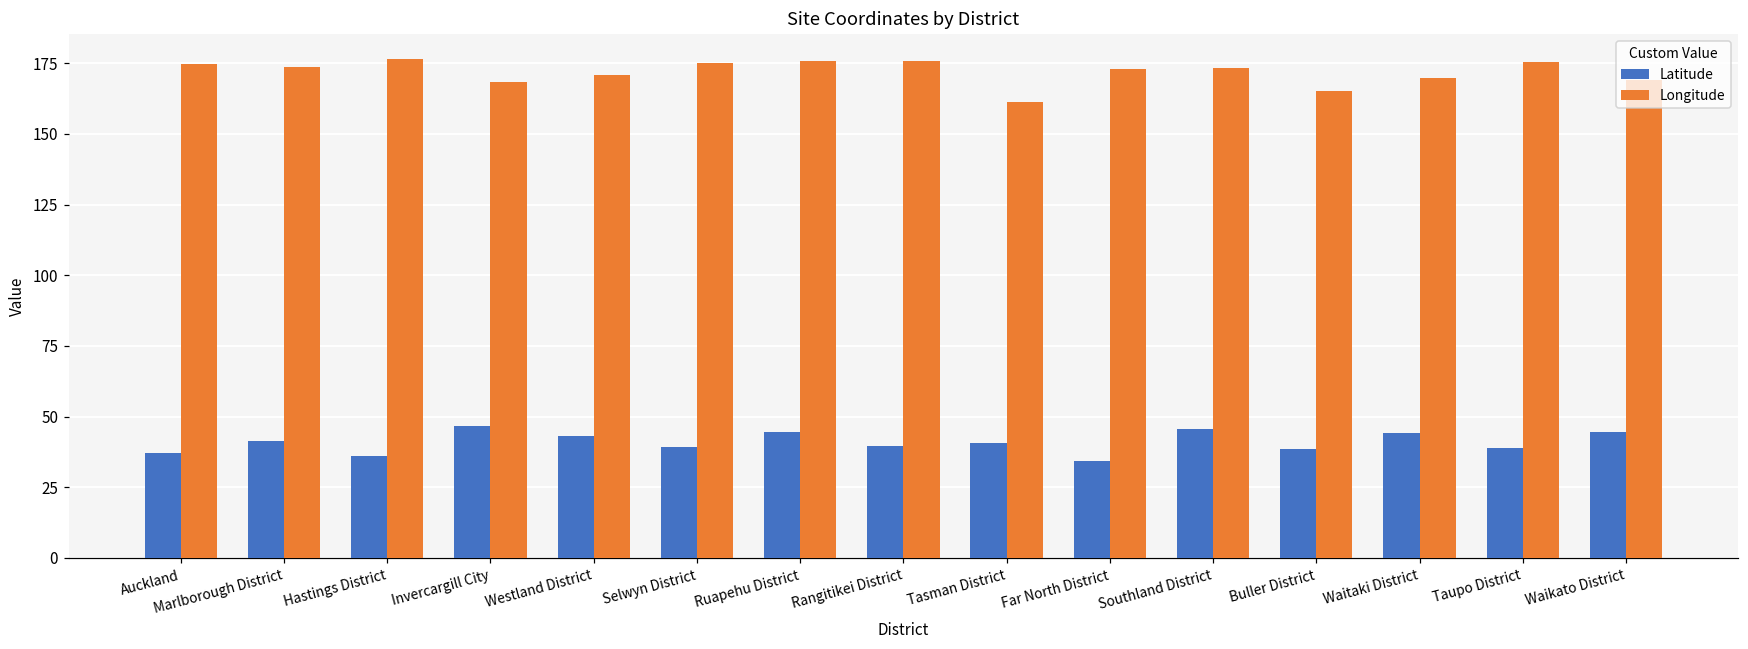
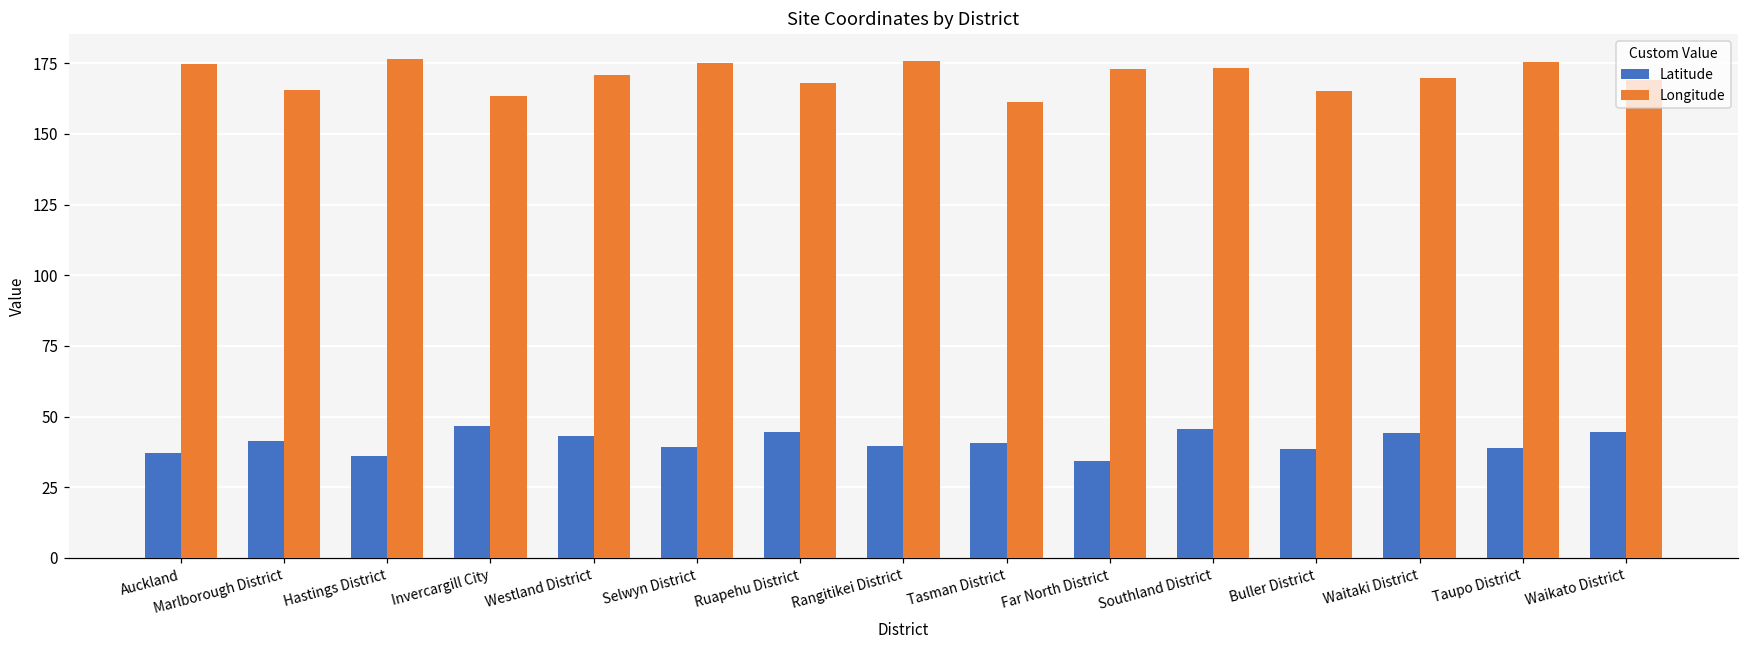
  {
    "Latitude": {
      "Auckland": 37,
      "Marlborough District": 41,
      "Hastings District": 36,
      "Invercargill City": 47,
      "Westland District": 43,
      "Selwyn District": 39,
      "Ruapehu District": 45,
      "Rangitikei District": 39,
      "Tasman District": 41,
      "Far North District": 34,
      "Southland District": 46,
      "Buller District": 38,
      "Waitaki District": 44,
      "Taupo District": 39,
      "Waikato District": 45
    },
    "Longitude": {
      "Auckland": 175,
-     "Marlborough District": 174,
+     "Marlborough District": 166,
      "Hastings District": 176,
-     "Invercargill City": 168,
+     "Invercargill City": 163,
      "Westland District": 171,
      "Selwyn District": 175,
-     "Ruapehu District": 176,
+     "Ruapehu District": 168,
      "Rangitikei District": 176,
      "Tasman District": 161,
      "Far North District": 173,
      "Southland District": 173,
      "Buller District": 165,
      "Waitaki District": 170,
      "Taupo District": 176
    }
  }
